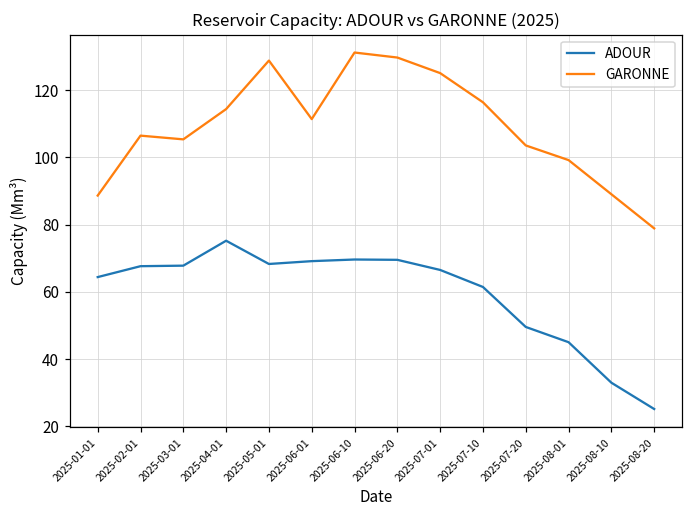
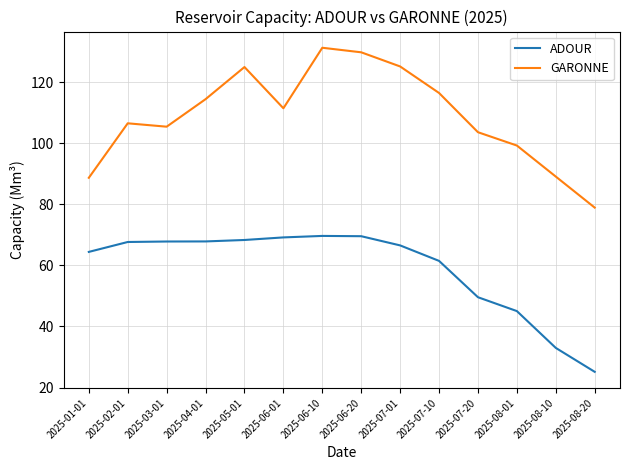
  {
    "ADOUR": {
      "2025-01-01": 64,
      "2025-02-01": 68,
      "2025-03-01": 68,
-     "2025-04-01": 75,
+     "2025-04-01": 68,
      "2025-05-01": 68,
      "2025-06-01": 69,
      "2025-06-10": 70,
      "2025-06-20": 70,
      "2025-07-01": 67,
      "2025-07-10": 61,
      "2025-07-20": 50,
      "2025-08-01": 45,
      "2025-08-10": 33,
      "2025-08-20": 25
    },
    "GARONNE": {
      "2025-01-01": 89,
      "2025-02-01": 107,
      "2025-03-01": 105,
      "2025-04-01": 114,
-     "2025-05-01": 129,
+     "2025-05-01": 125,
      "2025-06-01": 111,
      "2025-06-10": 131,
      "2025-06-20": 130,
      "2025-07-01": 125,
      "2025-07-10": 116,
      "2025-07-20": 104,
      "2025-08-01": 99,
      "2025-08-10": 89,
      "2025-08-20": 79
    }
  }
